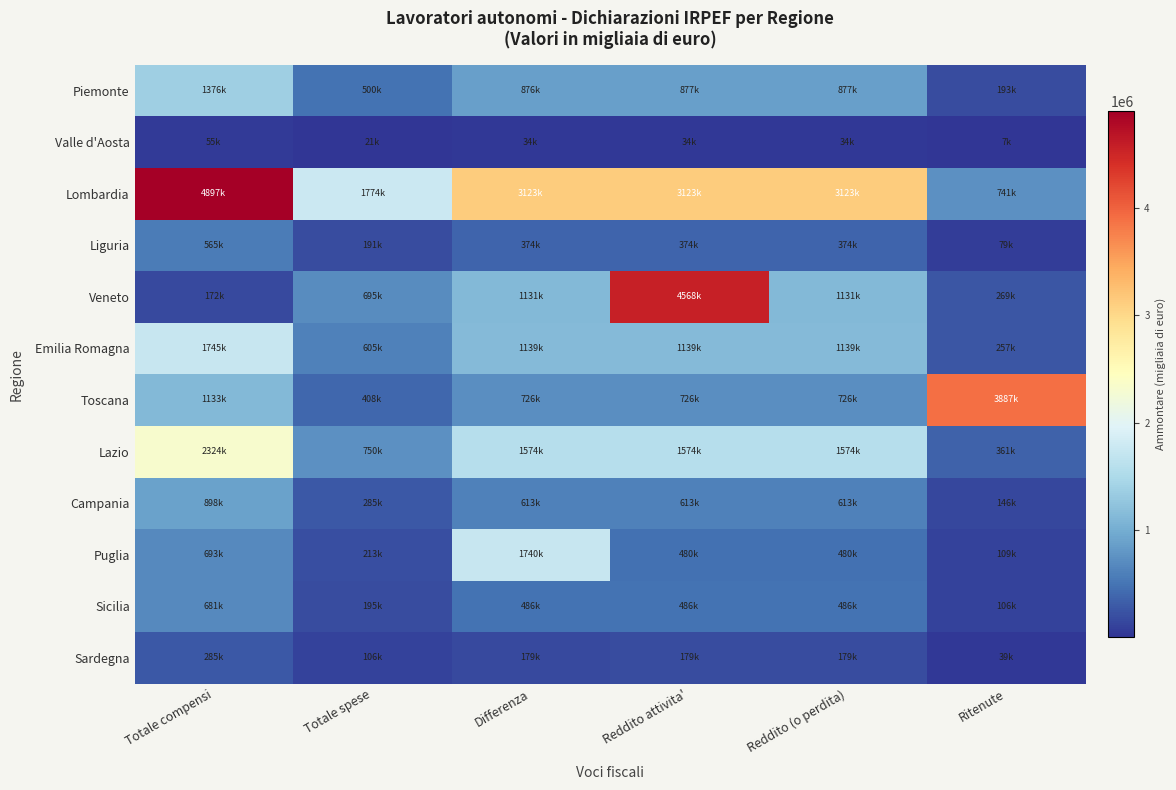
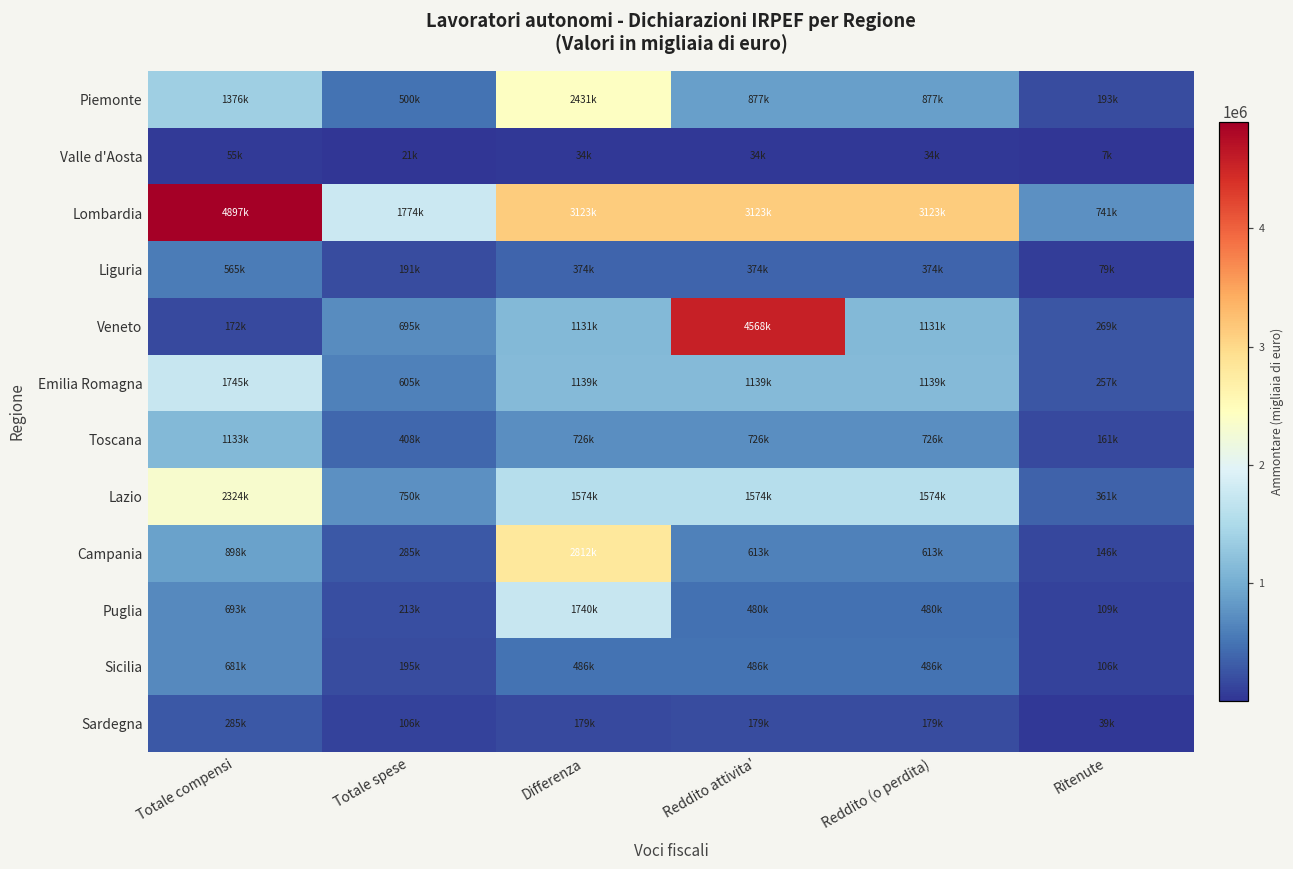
  {
    "Piemonte": {
      "Totale compensi": "1376k",
      "Totale spese": "500k",
-     "Differenza": "876k",
+     "Differenza": "2431k",
      "Reddito attivita'": "877k",
      "Reddito (o perdita)": "877k",
      "Ritenute": "193k"
    },
    "Valle d'Aosta": {
      "Totale compensi": "55k",
      "Totale spese": "21k",
      "Differenza": "34k",
      "Reddito attivita'": "34k",
      "Reddito (o perdita)": "34k",
      "Ritenute": "7k"
    },
    "Lombardia": {
      "Totale compensi": "4897k",
      "Totale spese": "1774k",
      "Differenza": "3123k",
      "Reddito attivita'": "3123k",
      "Reddito (o perdita)": "3123k",
      "Ritenute": "741k"
    },
    "Liguria": {
      "Totale compensi": "565k",
      "Totale spese": "191k",
      "Differenza": "374k",
      "Reddito attivita'": "374k",
      "Reddito (o perdita)": "374k",
      "Ritenute": "79k"
    },
    "Veneto": {
      "Totale compensi": "172k",
      "Totale spese": "695k",
      "Differenza": "1131k",
      "Reddito attivita'": "4568k",
      "Reddito (o perdita)": "1131k",
      "Ritenute": "269k"
    },
    "Emilia Romagna": {
      "Totale compensi": "1745k",
      "Totale spese": "605k",
      "Differenza": "1139k",
      "Reddito attivita'": "1139k",
      "Reddito (o perdita)": "1139k",
      "Ritenute": "257k"
    },
    "Toscana": {
      "Totale compensi": "1133k",
      "Totale spese": "408k",
      "Differenza": "726k",
      "Reddito attivita'": "726k",
      "Reddito (o perdita)": "726k",
-     "Ritenute": "3887k"
+     "Ritenute": "161k"
    },
    "Lazio": {
      "Totale compensi": "2324k",
      "Totale spese": "750k",
      "Differenza": "1574k",
      "Reddito attivita'": "1574k",
      "Reddito (o perdita)": "1574k",
      "Ritenute": "361k"
    },
    "Campania": {
      "Totale compensi": "898k",
      "Totale spese": "285k",
-     "Differenza": "613k",
+     "Differenza": "2812k",
      "Reddito attivita'": "613k",
      "Reddito (o perdita)": "613k",
      "Ritenute": "146k"
    },
    "Puglia": {
      "Totale compensi": "693k",
      "Totale spese": "213k",
      "Differenza": "1740k",
      "Reddito attivita'": "480k",
      "Reddito (o perdita)": "480k",
      "Ritenute": "109k"
    },
    "Sicilia": {
      "Totale compensi": "681k",
      "Totale spese": "195k",
      "Differenza": "486k",
      "Reddito attivita'": "486k",
      "Reddito (o perdita)": "486k",
      "Ritenute": "106k"
    },
    "Sardegna": {
      "Totale compensi": "285k",
      "Totale spese": "106k",
      "Differenza": "179k",
      "Reddito attivita'": "179k",
      "Reddito (o perdita)": "179k",
      "Ritenute": "39k"
    }
  }
